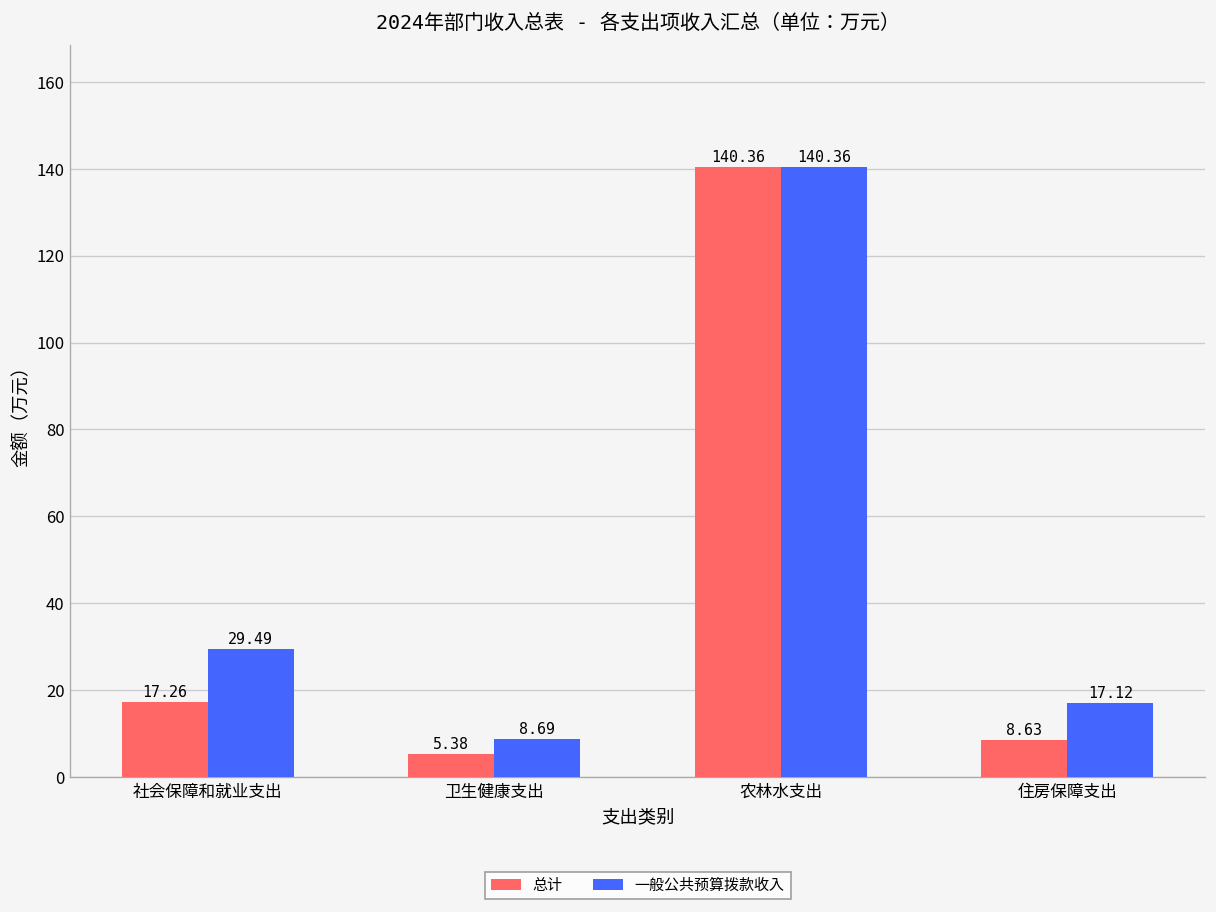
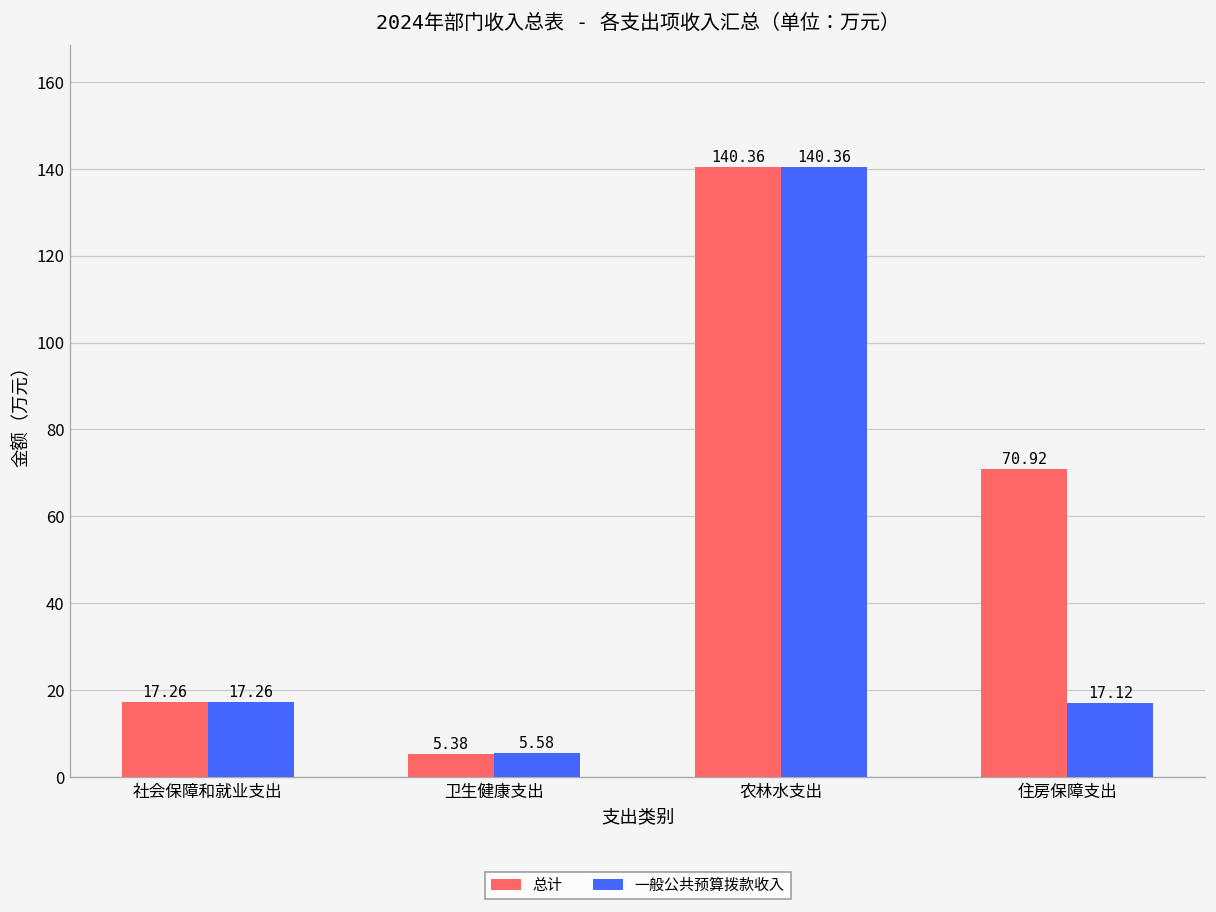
  {
    "总计": {
      "社会保障和就业支出": 17.26,
      "卫生健康支出": 5.38,
      "农林水支出": 140.36,
-     "住房保障支出": 8.63
+     "住房保障支出": 70.92
    },
    "一般公共预算拨款收入": {
-     "社会保障和就业支出": 29.49,
-     "卫生健康支出": 8.69,
+     "社会保障和就业支出": 17.26,
+     "卫生健康支出": 5.58,
      "农林水支出": 140.36,
      "住房保障支出": 17.12
    }
  }
